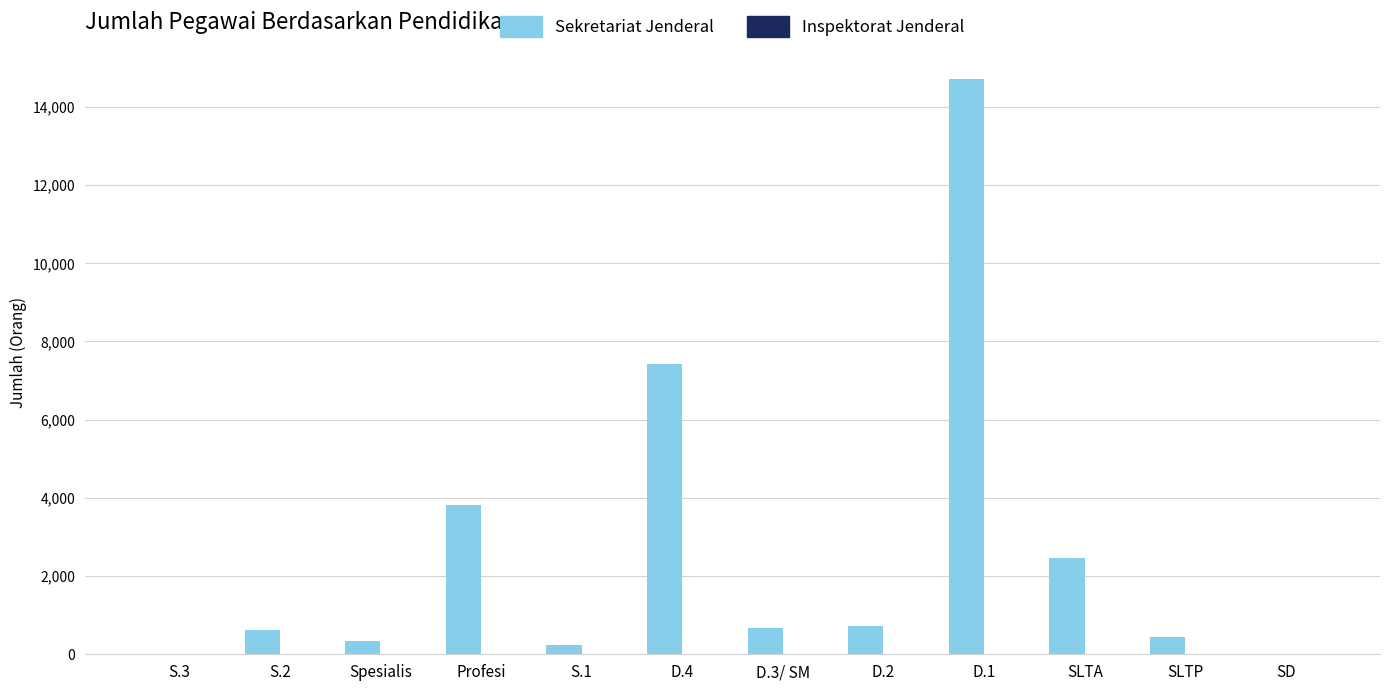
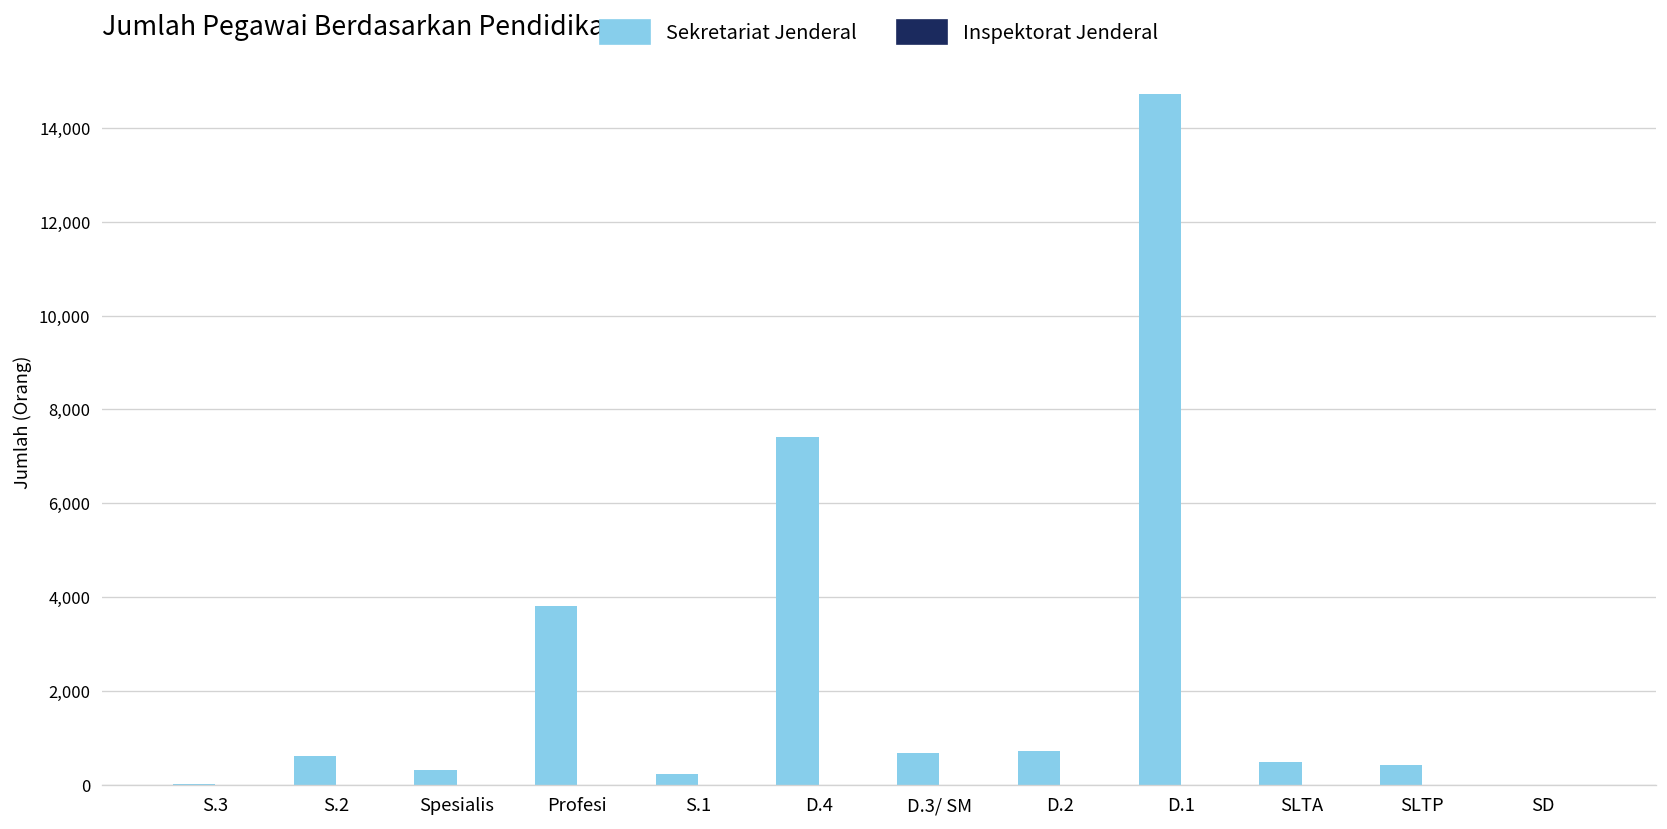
  {
    "Sekretariat Jenderal": {
      "S.2": "600",
      "Spesialis": "300",
      "Profesi": "3,800",
      "S.1": "200",
      "D.4": "7,400",
      "D.3/ SM": "700",
      "D.2": "700",
      "D.1": "14,700",
-     "SLTA": "2,500",
+     "SLTA": "500",
      "SLTP": "400",
      "SD": "0"
    },
    "Inspektorat Jenderal": {
      "S.3": "0",
      "S.2": "0",
      "Spesialis": "0",
      "Profesi": "0",
      "S.1": "0",
      "D.4": "0",
      "D.3/ SM": "0",
      "D.2": "0",
      "D.1": "0",
      "SLTA": "0",
      "SLTP": "0",
      "SD": "0"
    }
  }
